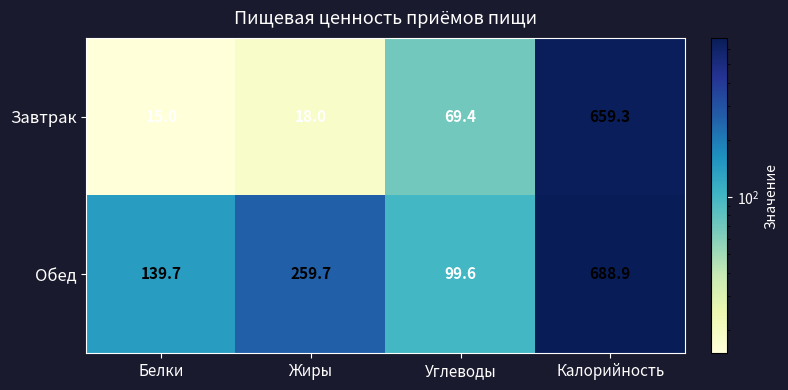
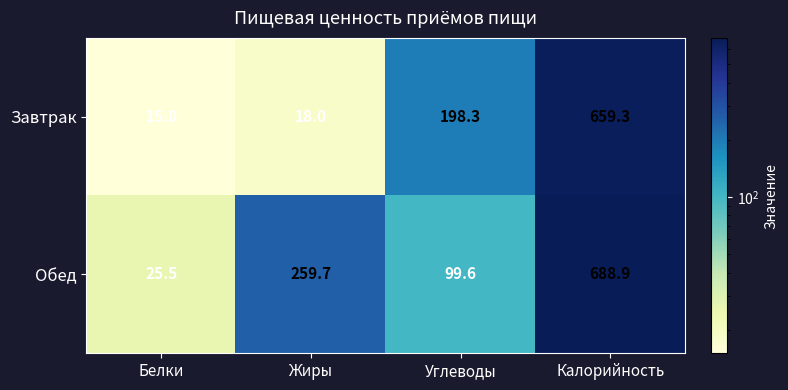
  {
    "Завтрак": {
      "Жиры": 18.0,
-     "Углеводы": 69.4,
+     "Углеводы": 198.3,
      "Калорийность": 659.3
    },
    "Обед": {
-     "Белки": 139.7,
+     "Белки": 25.5,
      "Жиры": 259.7,
      "Углеводы": 99.6,
      "Калорийность": 688.9
    }
  }
